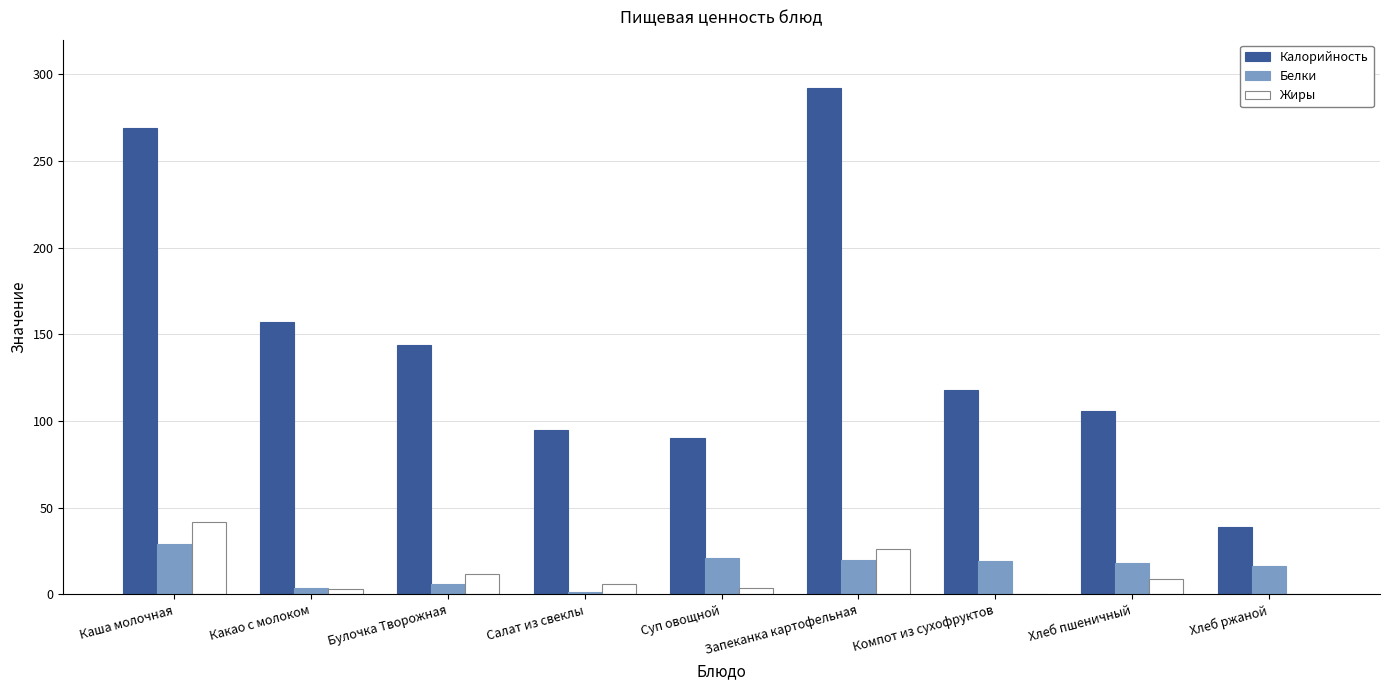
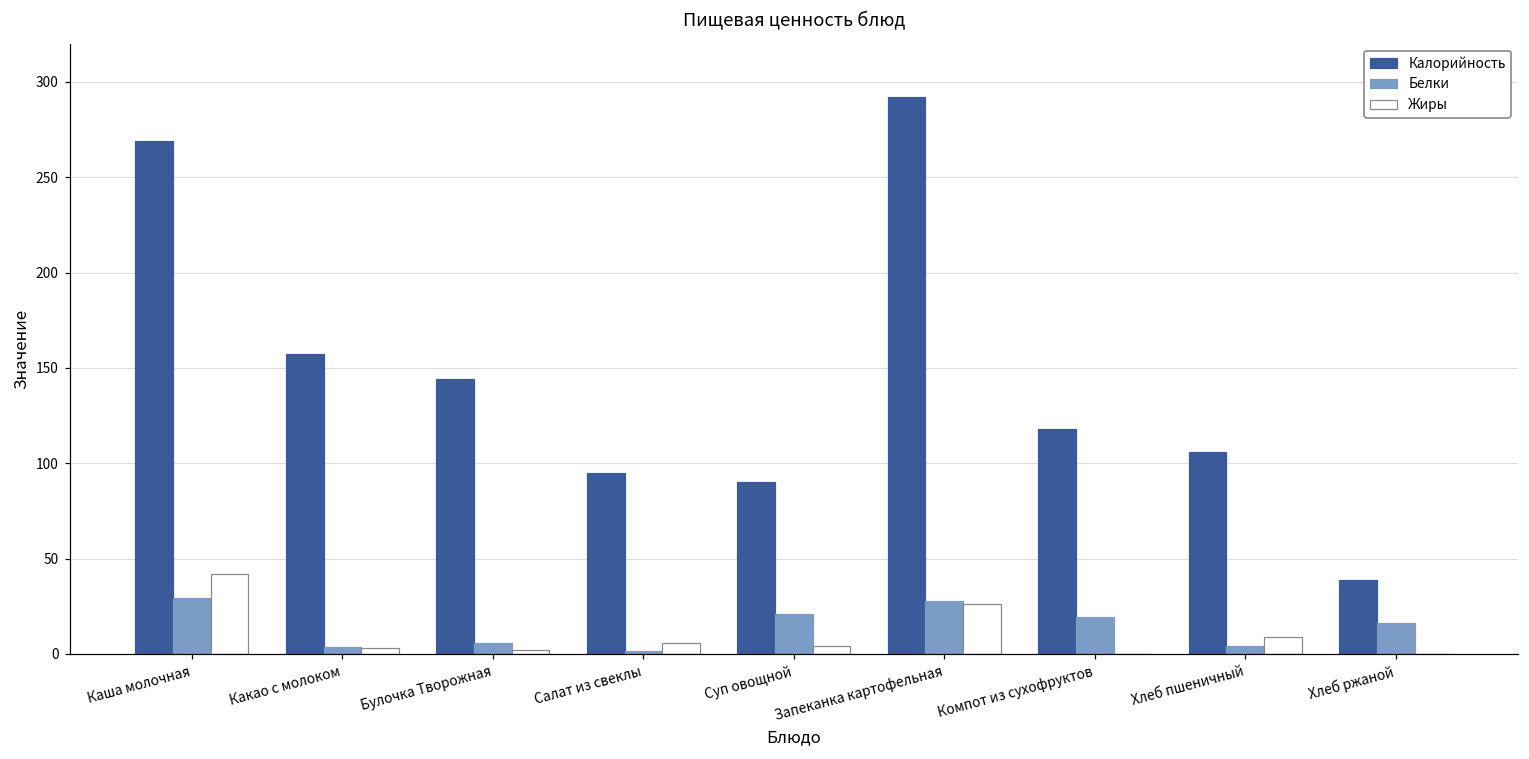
  {
    "Калорийность": {
      "Каша молочная": 269,
      "Какао с молоком": 157,
      "Булочка Творожная": 144,
      "Салат из свеклы": 95,
      "Суп овощной": 90,
      "Запеканка картофельная": 292,
      "Компот из сухофруктов": 118,
      "Хлеб пшеничный": 106,
      "Хлеб ржаной": 39
    },
    "Белки": {
      "Каша молочная": 29,
      "Какао с молоком": 4,
      "Булочка Творожная": 6,
      "Салат из свеклы": 2,
      "Суп овощной": 21,
-     "Запеканка картофельная": 20,
+     "Запеканка картофельная": 28,
      "Компот из сухофруктов": 19,
-     "Хлеб пшеничный": 18,
+     "Хлеб пшеничный": 4,
      "Хлеб ржаной": 16
    },
    "Жиры": {
      "Каша молочная": 42,
      "Какао с молоком": 3,
-     "Булочка Творожная": 12,
+     "Булочка Творожная": 2,
      "Салат из свеклы": 6,
      "Суп овощной": 4,
      "Запеканка картофельная": 26,
      "Компот из сухофруктов": 0,
      "Хлеб пшеничный": 9
    }
  }
